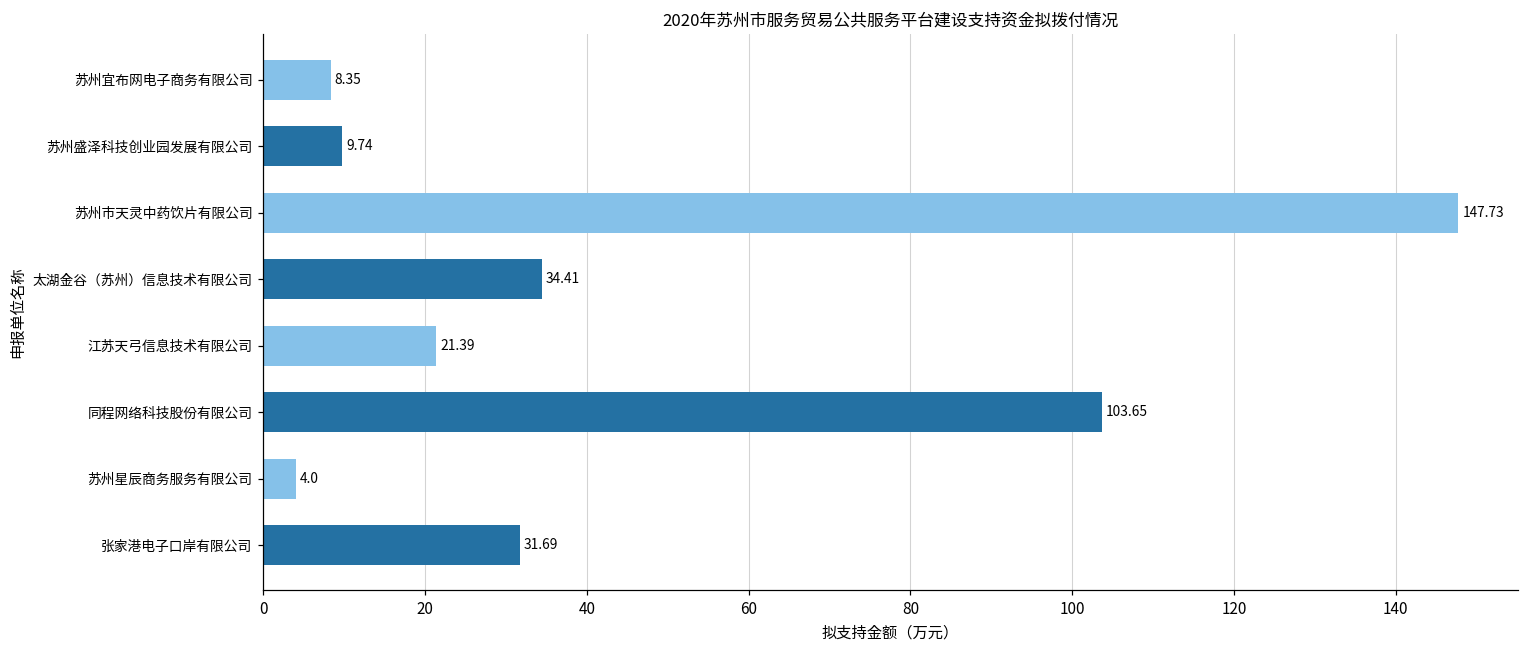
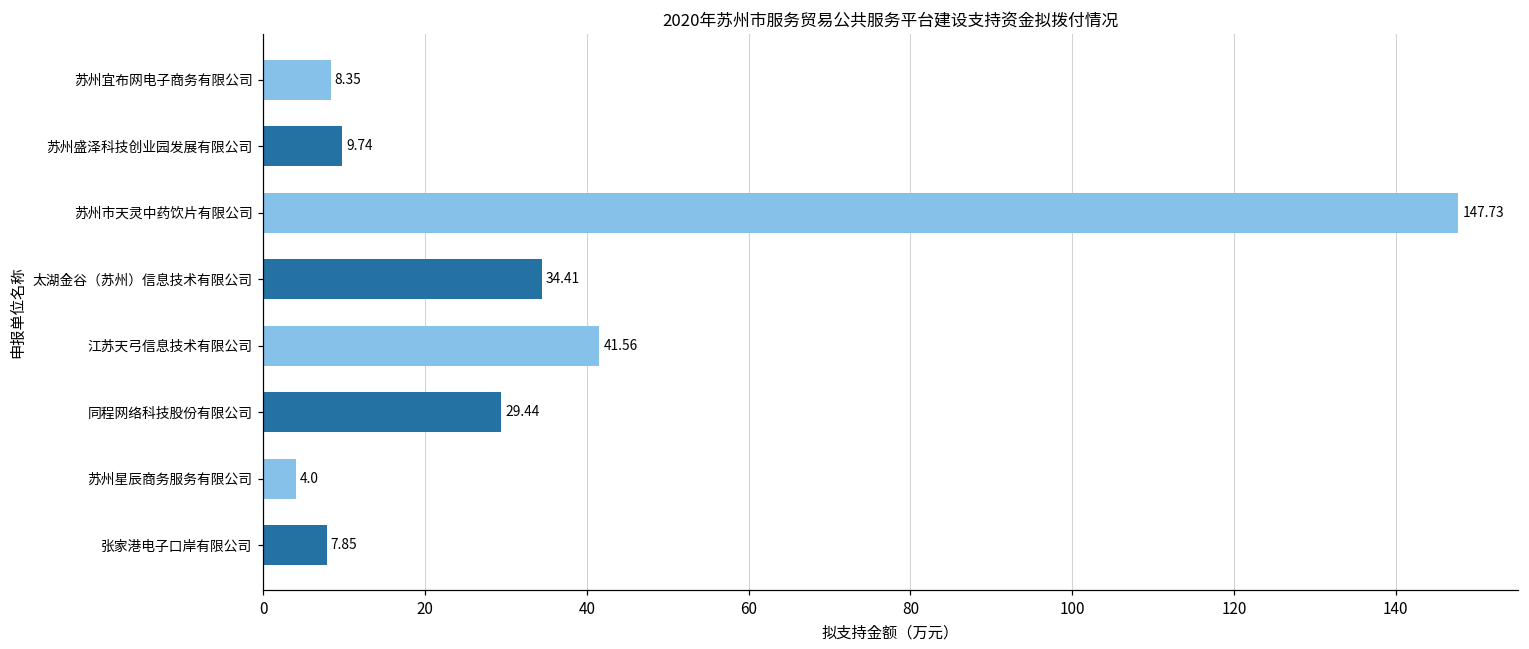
  {
    "苏州宜布网电子商务有限公司": 8.35,
    "苏州盛泽科技创业园发展有限公司": 9.74,
    "苏州市天灵中药饮片有限公司": 147.73,
    "太湖金谷（苏州）信息技术有限公司": 34.41,
-   "江苏天弓信息技术有限公司": 21.39,
-   "同程网络科技股份有限公司": 103.65,
+   "江苏天弓信息技术有限公司": 41.56,
+   "同程网络科技股份有限公司": 29.44,
    "苏州星辰商务服务有限公司": 4.0,
-   "张家港电子口岸有限公司": 31.69
+   "张家港电子口岸有限公司": 7.85
  }
